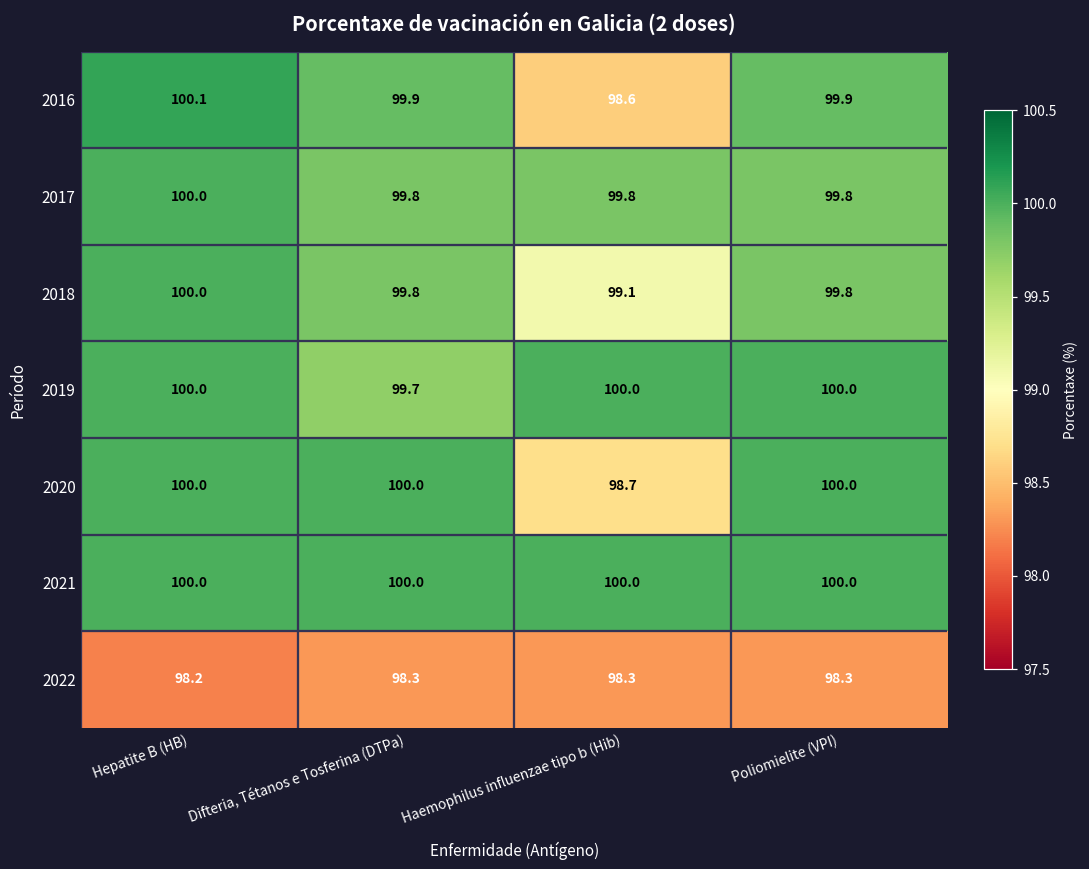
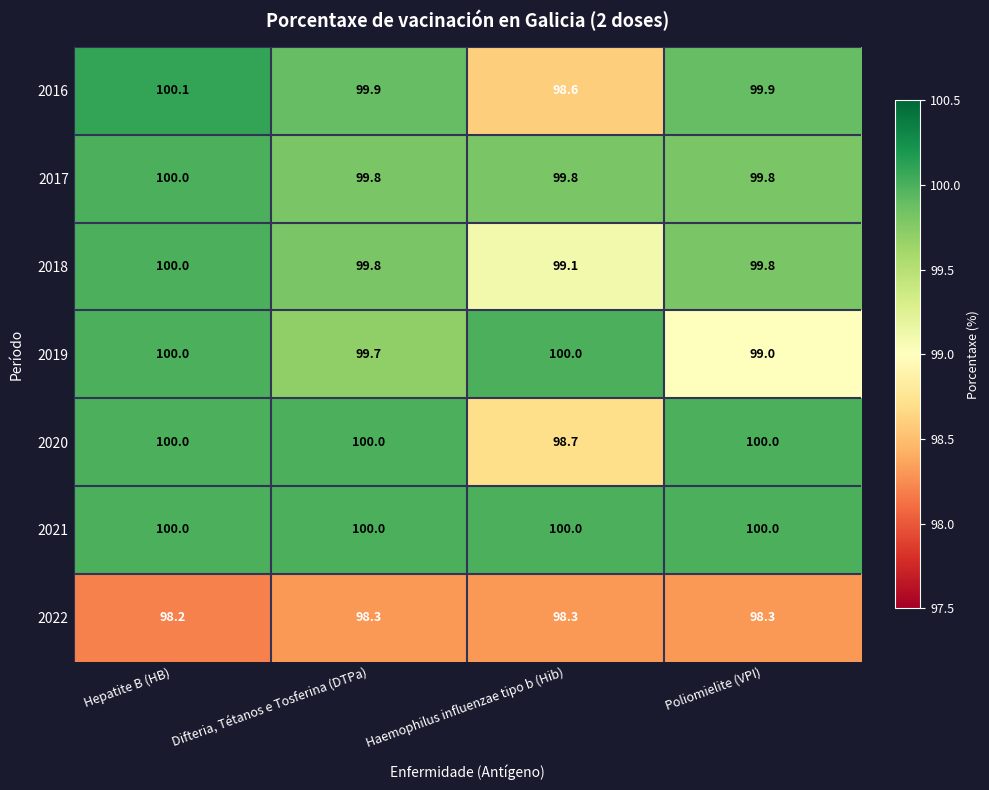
  {
    "2016": {
      "Hepatite B (HB)": 100.1,
      "Difteria, Tétanos e Tosferina (DTPa)": 99.9,
      "Haemophilus influenzae tipo b (Hib)": 98.6,
      "Poliomielite (VPI)": 99.9
    },
    "2017": {
      "Hepatite B (HB)": 100.0,
      "Difteria, Tétanos e Tosferina (DTPa)": 99.8,
      "Haemophilus influenzae tipo b (Hib)": 99.8,
      "Poliomielite (VPI)": 99.8
    },
    "2018": {
      "Hepatite B (HB)": 100.0,
      "Difteria, Tétanos e Tosferina (DTPa)": 99.8,
      "Haemophilus influenzae tipo b (Hib)": 99.1,
      "Poliomielite (VPI)": 99.8
    },
    "2019": {
      "Hepatite B (HB)": 100.0,
      "Difteria, Tétanos e Tosferina (DTPa)": 99.7,
      "Haemophilus influenzae tipo b (Hib)": 100.0,
-     "Poliomielite (VPI)": 100.0
+     "Poliomielite (VPI)": 99.0
    },
    "2020": {
      "Hepatite B (HB)": 100.0,
      "Difteria, Tétanos e Tosferina (DTPa)": 100.0,
      "Haemophilus influenzae tipo b (Hib)": 98.7,
      "Poliomielite (VPI)": 100.0
    },
    "2021": {
      "Hepatite B (HB)": 100.0,
      "Difteria, Tétanos e Tosferina (DTPa)": 100.0,
      "Haemophilus influenzae tipo b (Hib)": 100.0,
      "Poliomielite (VPI)": 100.0
    },
    "2022": {
      "Hepatite B (HB)": 98.2,
      "Difteria, Tétanos e Tosferina (DTPa)": 98.3,
      "Haemophilus influenzae tipo b (Hib)": 98.3,
      "Poliomielite (VPI)": 98.3
    }
  }
